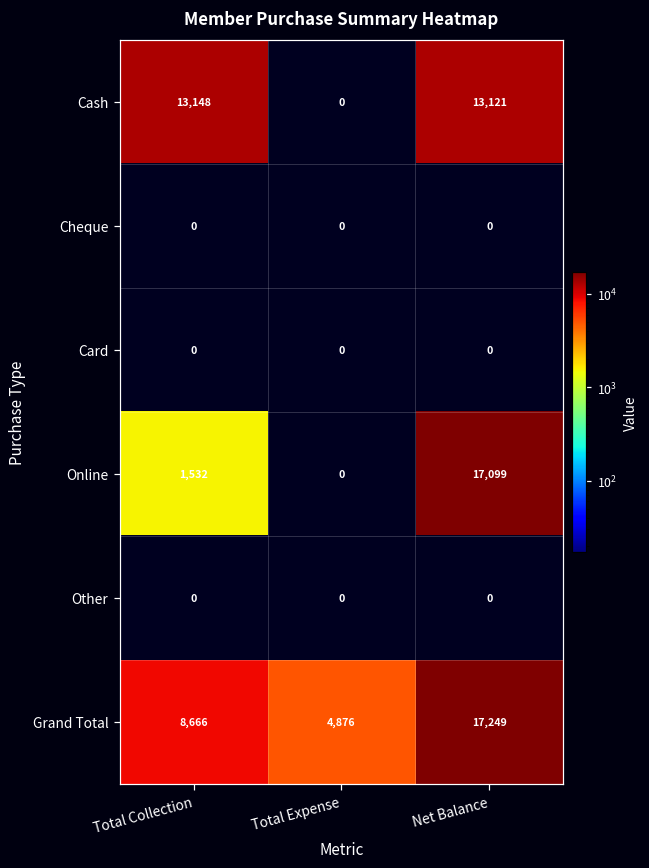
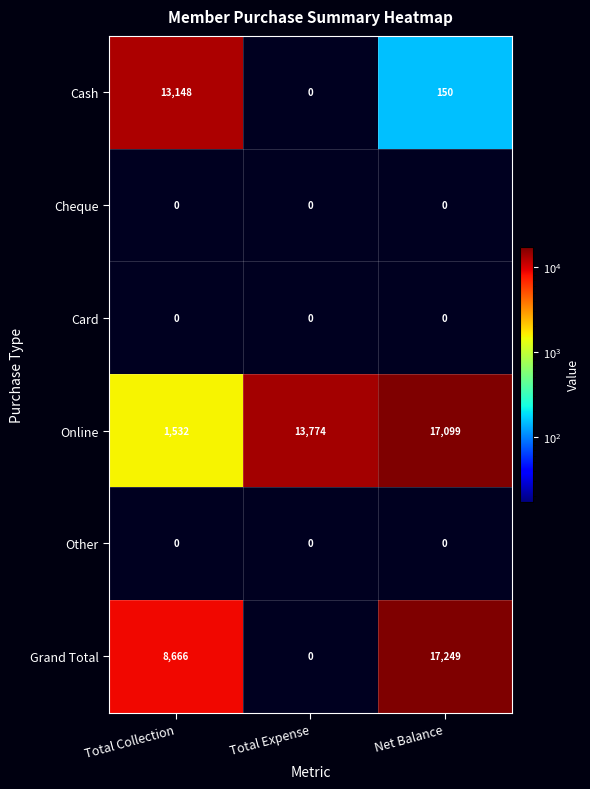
  {
    "Cash": {
      "Total Collection": "13,148",
      "Total Expense": "0",
-     "Net Balance": "13,121"
+     "Net Balance": "150"
    },
    "Cheque": {
      "Total Collection": "0",
      "Total Expense": "0",
      "Net Balance": "0"
    },
    "Card": {
      "Total Collection": "0",
      "Total Expense": "0",
      "Net Balance": "0"
    },
    "Online": {
      "Total Collection": "1,532",
-     "Total Expense": "0",
+     "Total Expense": "13,774",
      "Net Balance": "17,099"
    },
    "Other": {
      "Total Collection": "0",
      "Total Expense": "0",
      "Net Balance": "0"
    },
    "Grand Total": {
      "Total Collection": "8,666",
-     "Total Expense": "4,876",
+     "Total Expense": "0",
      "Net Balance": "17,249"
    }
  }
